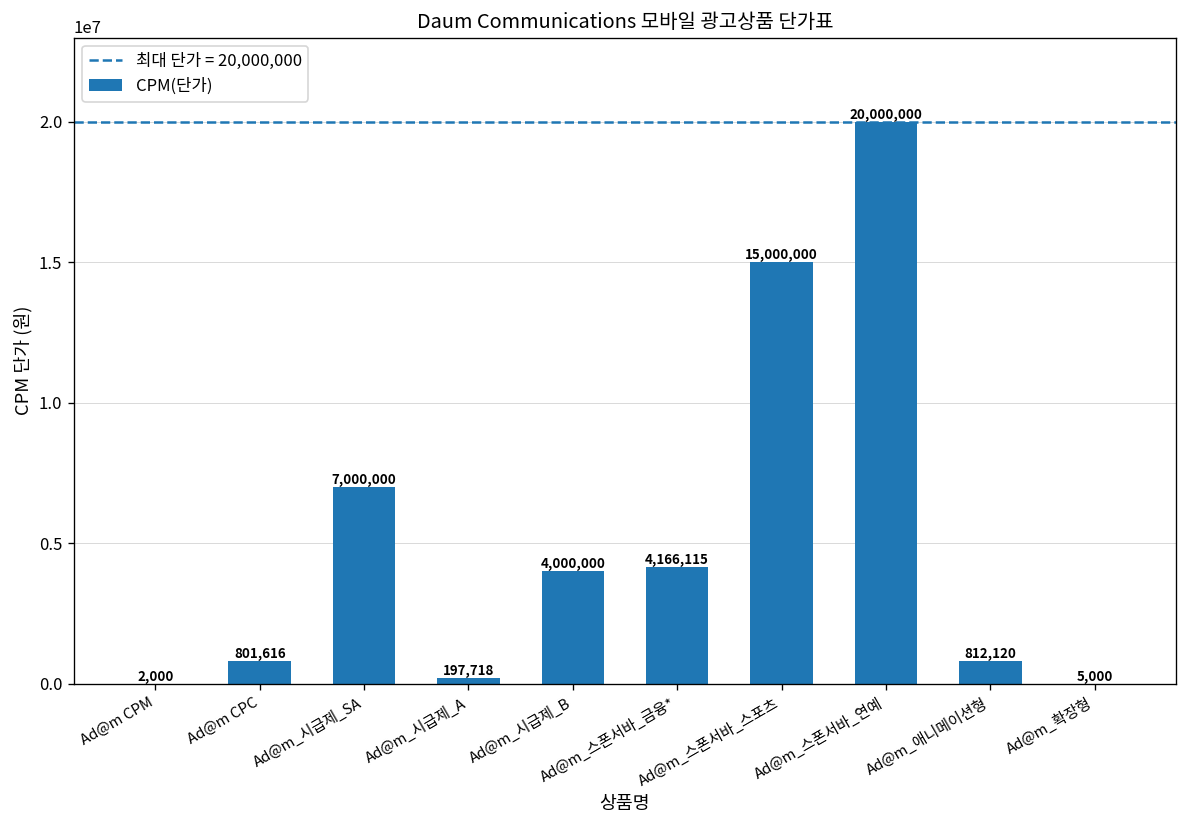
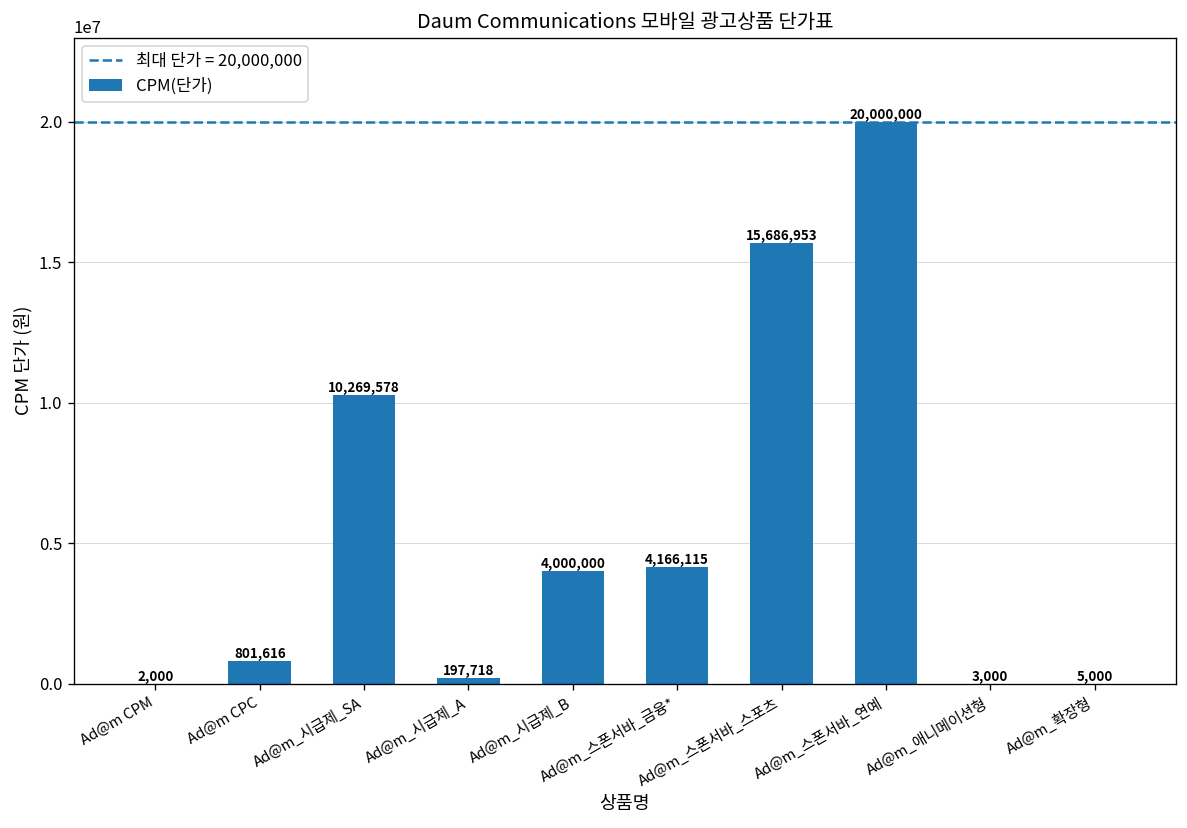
  {
    "Ad@m CPM": "2,000",
    "Ad@m CPC": "801,616",
-   "Ad@m_시급제_SA": "7,000,000",
+   "Ad@m_시급제_SA": "10,269,578",
    "Ad@m_시급제_A": "197,718",
    "Ad@m_시급제_B": "4,000,000",
    "Ad@m_스폰서바_금융*": "4,166,115",
-   "Ad@m_스폰서바_스포츠": "15,000,000",
+   "Ad@m_스폰서바_스포츠": "15,686,953",
    "Ad@m_스폰서바_연예": "20,000,000",
-   "Ad@m_애니메이션형": "812,120",
+   "Ad@m_애니메이션형": "3,000",
    "Ad@m_확장형": "5,000"
  }
